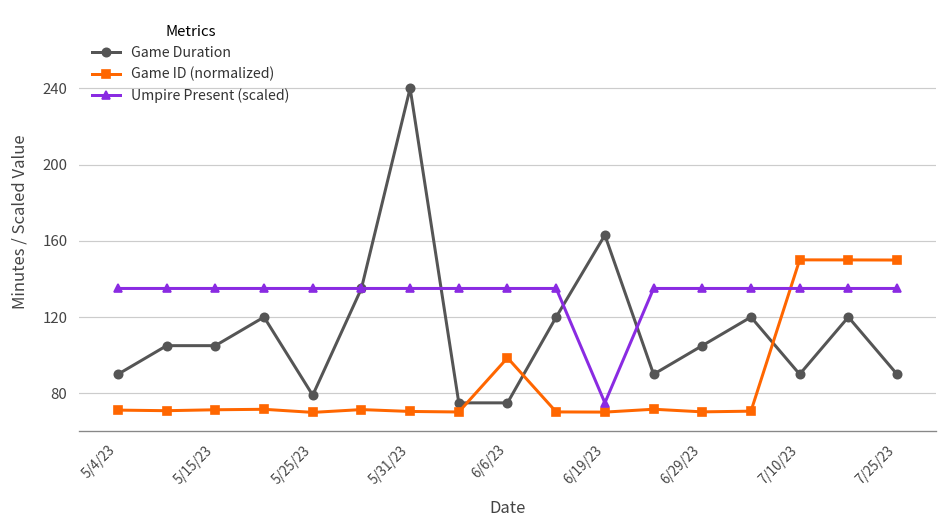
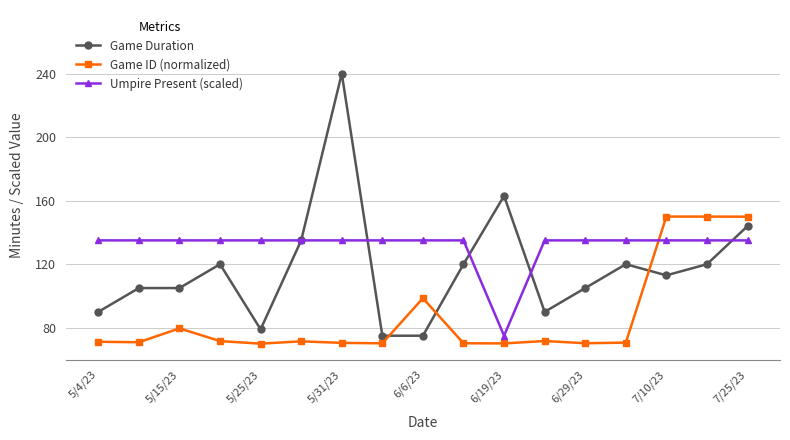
  {
    "Game Duration": {
      "5/4/23": 90,
      "5/15/23": 105,
      "5/25/23": 79,
      "5/31/23": 240,
      "6/6/23": 75,
      "6/19/23": 163,
      "6/29/23": 105,
-     "7/10/23": 90,
-     "7/25/23": 90
+     "7/10/23": 113,
+     "7/25/23": 144
    },
    "Game ID (normalized)": {
      "5/4/23": 71,
-     "5/15/23": 71,
+     "5/15/23": 80,
      "5/25/23": 70,
      "5/31/23": 70,
      "6/6/23": 99,
      "6/19/23": 70,
      "6/29/23": 70,
      "7/10/23": 150,
      "7/25/23": 150
    },
    "Umpire Present (scaled)": {
      "5/4/23": 135,
      "5/15/23": 135,
      "5/25/23": 135,
      "5/31/23": 135,
      "6/6/23": 135,
      "6/19/23": 75,
      "6/29/23": 135,
      "7/10/23": 135,
      "7/25/23": 135
    }
  }
